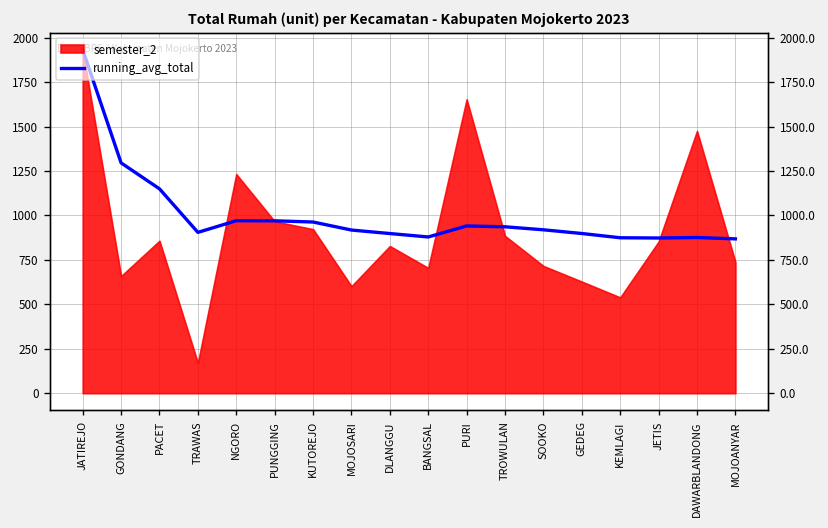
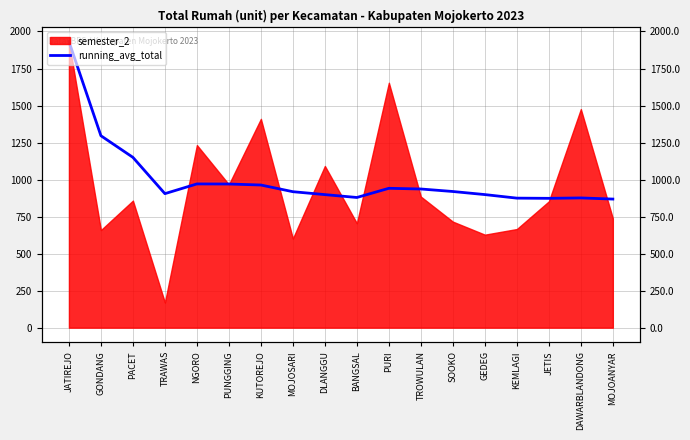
  {
    "running_avg_total": {
      "GONDANG": 1300,
      "PACET": 1150,
      "TRAWAS": 910,
      "NGORO": 970,
      "KUTOREJO": 960,
      "MOJOSARI": 920,
      "DLANGGU": 900,
      "BANGSAL": 880,
      "PURI": 940,
      "TROWULAN": 940,
      "SOOKO": 920,
      "GEDEG": 900,
      "KEMLAGI": 870,
      "JETIS": 870,
      "DAWARBLANDONG": 880,
      "MOJOANYAR": 870
    },
    "semester_2": {
      "GONDANG": 660,
      "PACET": 860,
      "TRAWAS": 170,
      "NGORO": 1230,
-     "KUTOREJO": 920,
+     "KUTOREJO": 1410,
      "MOJOSARI": 600,
-     "DLANGGU": 830,
+     "DLANGGU": 1090,
      "BANGSAL": 710,
      "PURI": 1650,
      "TROWULAN": 890,
      "SOOKO": 720,
      "GEDEG": 630,
-     "KEMLAGI": 540,
+     "KEMLAGI": 670,
      "JETIS": 850,
      "DAWARBLANDONG": 1480,
      "MOJOANYAR": 740
    }
  }
